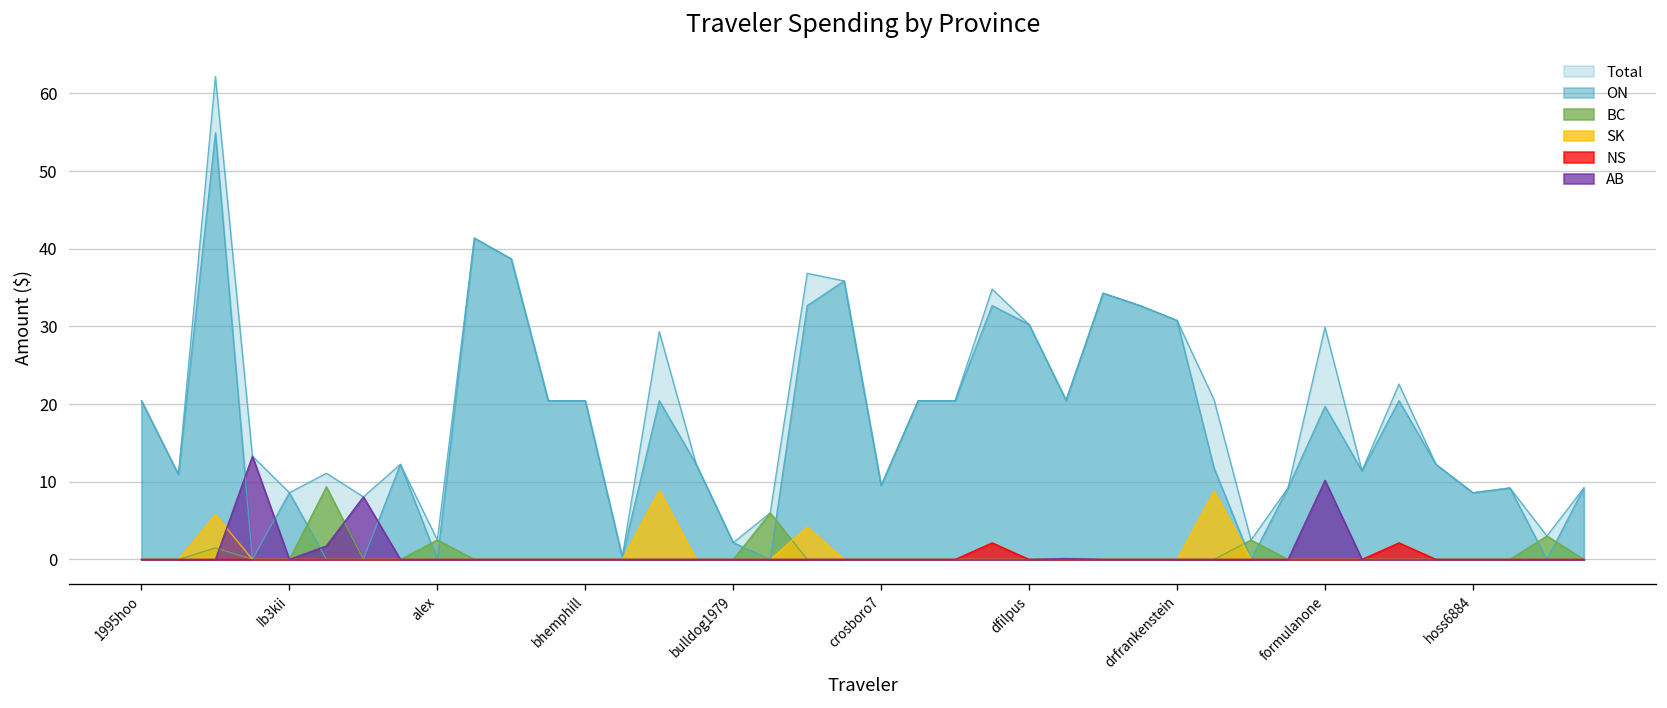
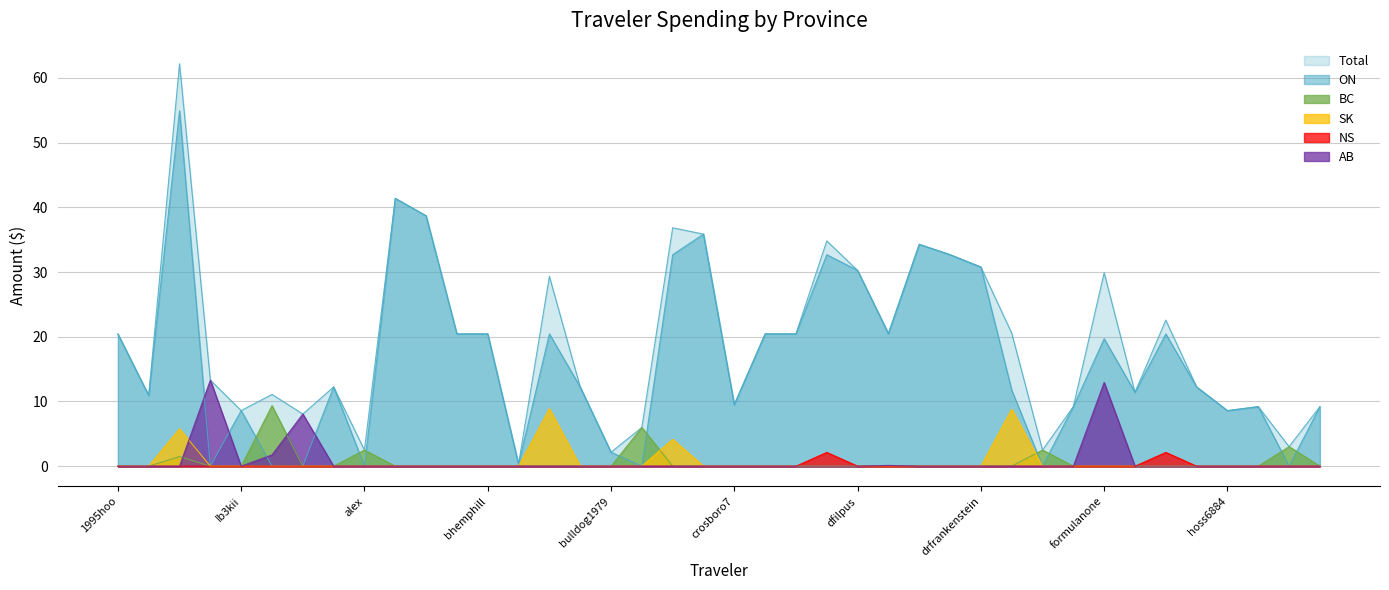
  {
    "AB": {
-     "formulanone": 10
+     "formulanone": 13
    }
  }
